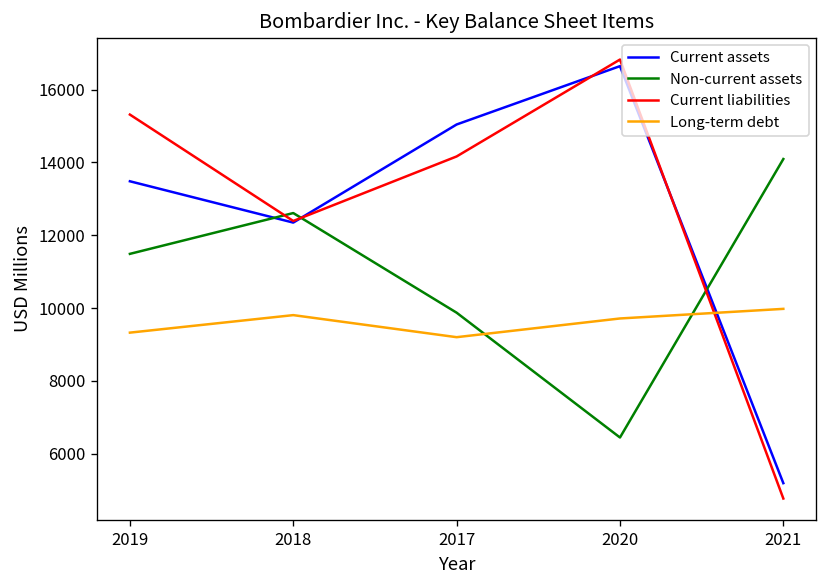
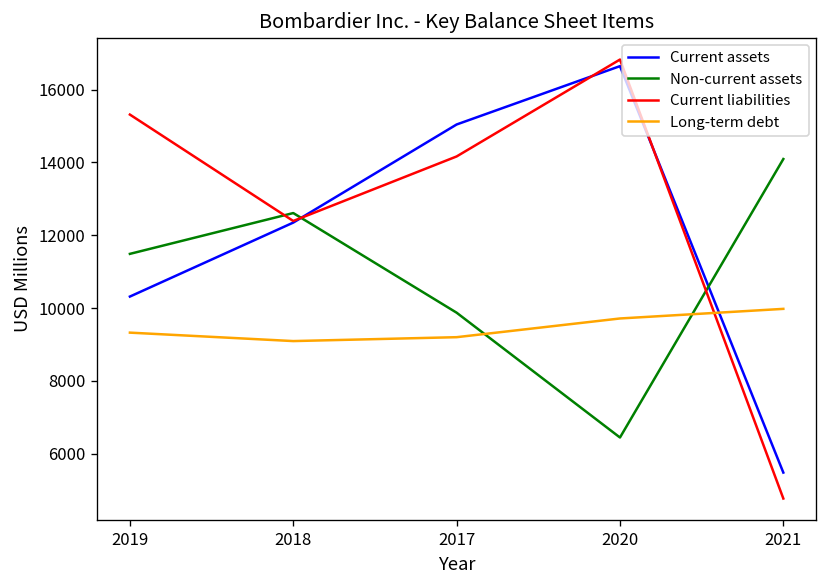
  {
    "Current assets": {
-     "2019": 13500,
+     "2019": 10300,
      "2017": 15000,
      "2020": 16600,
-     "2021": 5200
+     "2021": 5500
    },
    "Non-current assets": {
      "2019": 11500,
      "2018": 12600,
      "2017": 9900,
      "2020": 6400,
      "2021": 14100
    },
    "Current liabilities": {
      "2019": 15300,
      "2017": 14200,
      "2020": 16800,
      "2021": 4800
    },
    "Long-term debt": {
      "2019": 9300,
-     "2018": 9800,
+     "2018": 9100,
      "2017": 9200,
      "2020": 9700,
      "2021": 10000
    }
  }
